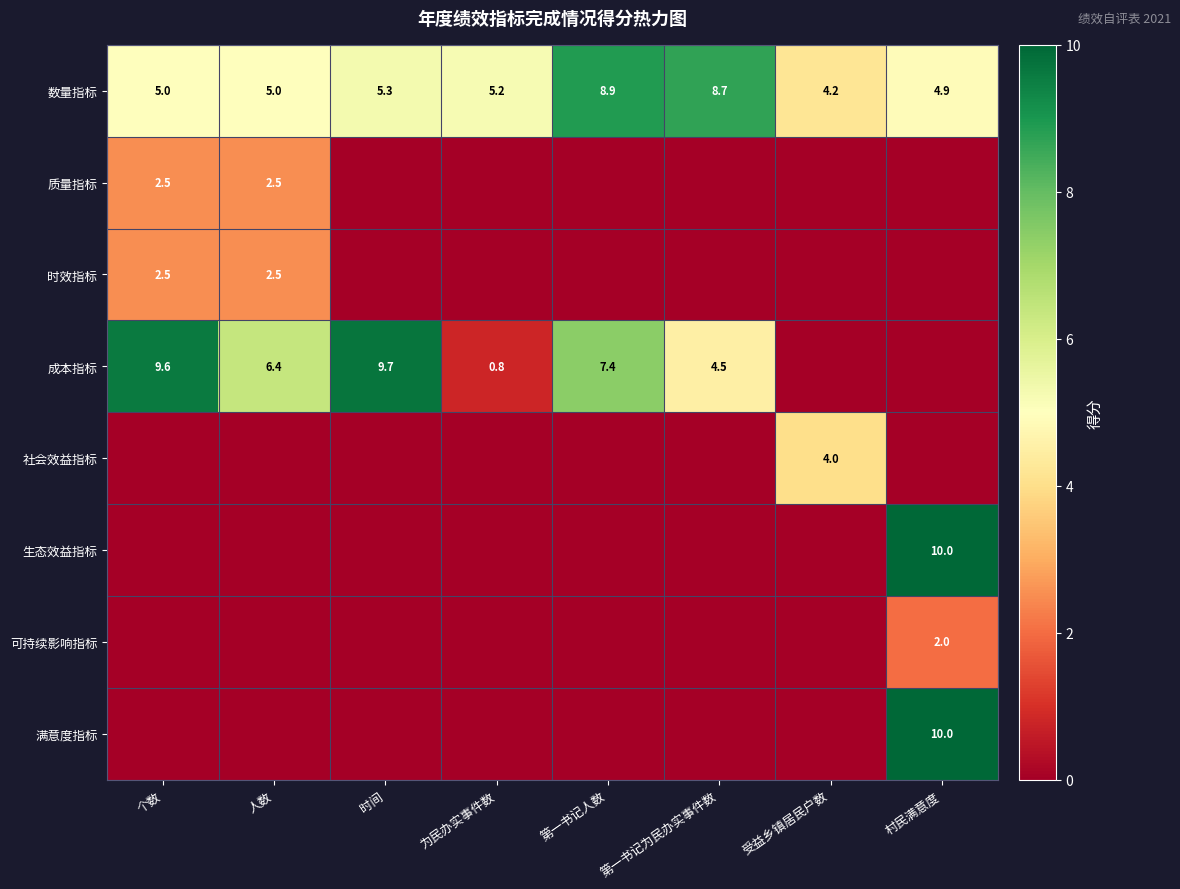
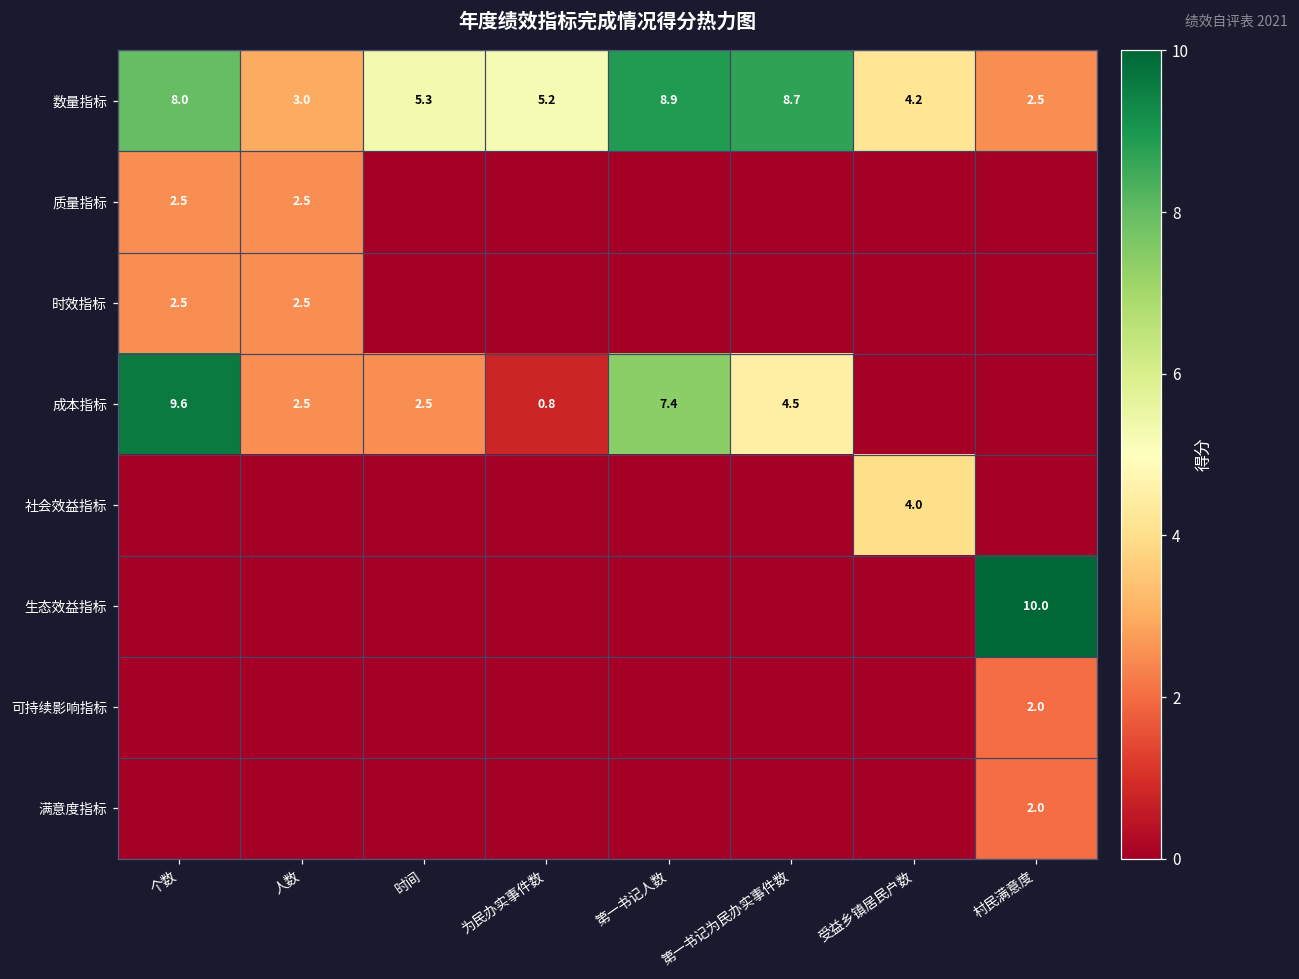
  {
    "数量指标": {
-     "个数": 5.0,
-     "人数": 5.0,
+     "个数": 8.0,
+     "人数": 3.0,
      "时间": 5.3,
      "为民办实事件数": 5.2,
      "第一书记人数": 8.9,
      "第一书记为民办实事件数": 8.7,
      "受益乡镇居民户数": 4.2,
-     "村民满意度": 4.9
+     "村民满意度": 2.5
    },
    "质量指标": {
      "个数": 2.5,
      "人数": 2.5
    },
    "时效指标": {
      "个数": 2.5,
      "人数": 2.5
    },
    "成本指标": {
      "个数": 9.6,
-     "人数": 6.4,
-     "时间": 9.7,
+     "人数": 2.5,
+     "时间": 2.5,
      "为民办实事件数": 0.8,
      "第一书记人数": 7.4,
      "第一书记为民办实事件数": 4.5
    },
    "社会效益指标": {
      "受益乡镇居民户数": 4.0
    },
    "生态效益指标": {
      "村民满意度": 10.0
    },
    "可持续影响指标": {
      "村民满意度": 2.0
    },
    "满意度指标": {
-     "村民满意度": 10.0
+     "村民满意度": 2.0
    }
  }
